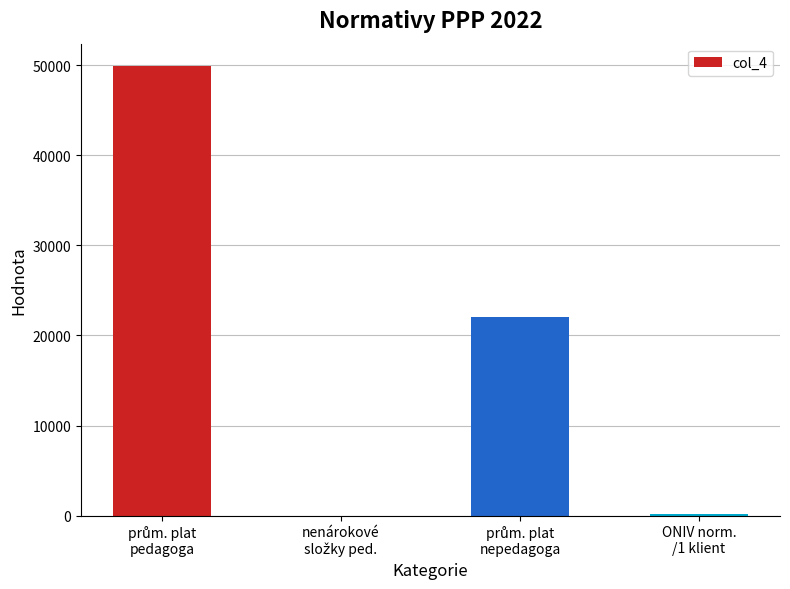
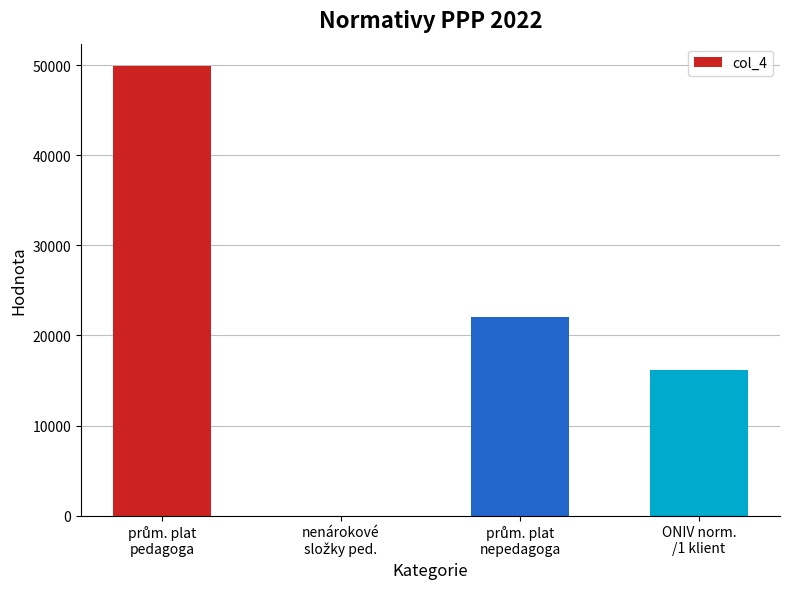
  {
    "prům. plat pedagoga": 50000,
    "nenárokové složky ped.": 0,
    "prům. plat nepedagoga": 22000,
-   "ONIV norm. /1 klient": 0
+   "ONIV norm. /1 klient": 16000
  }
